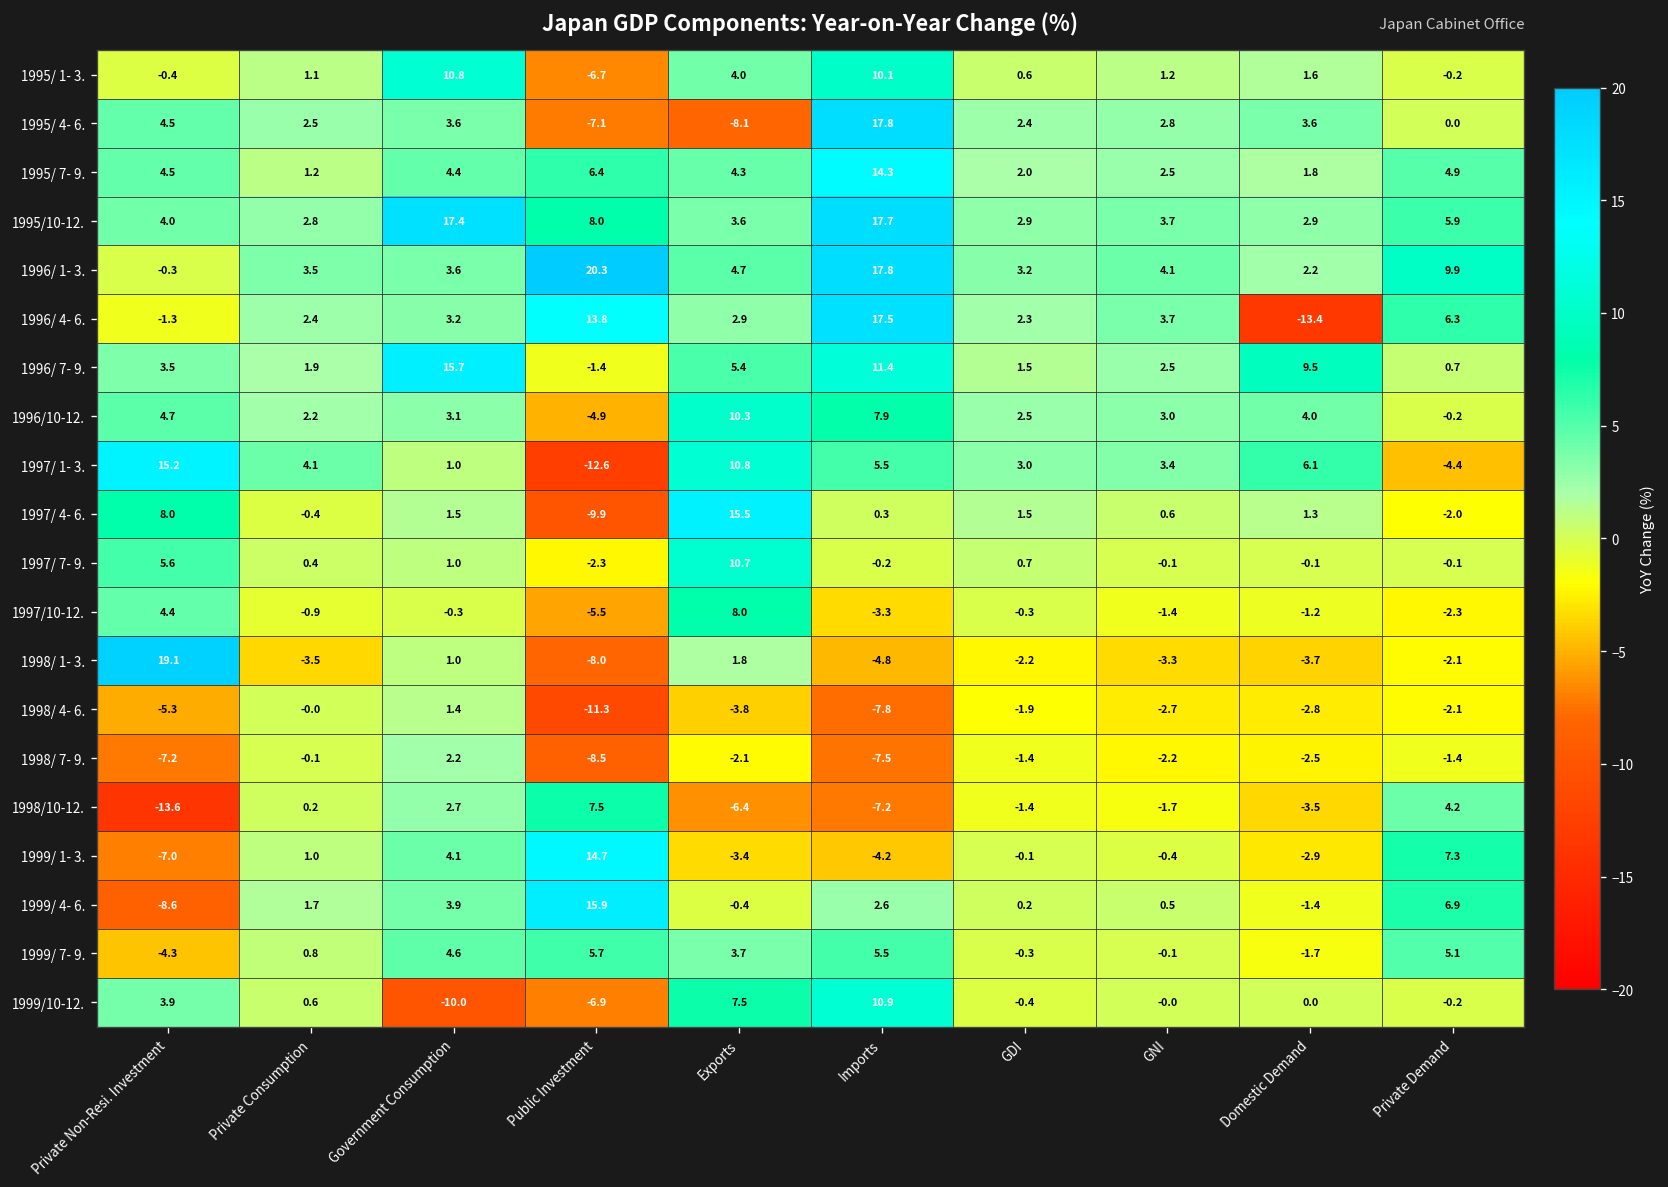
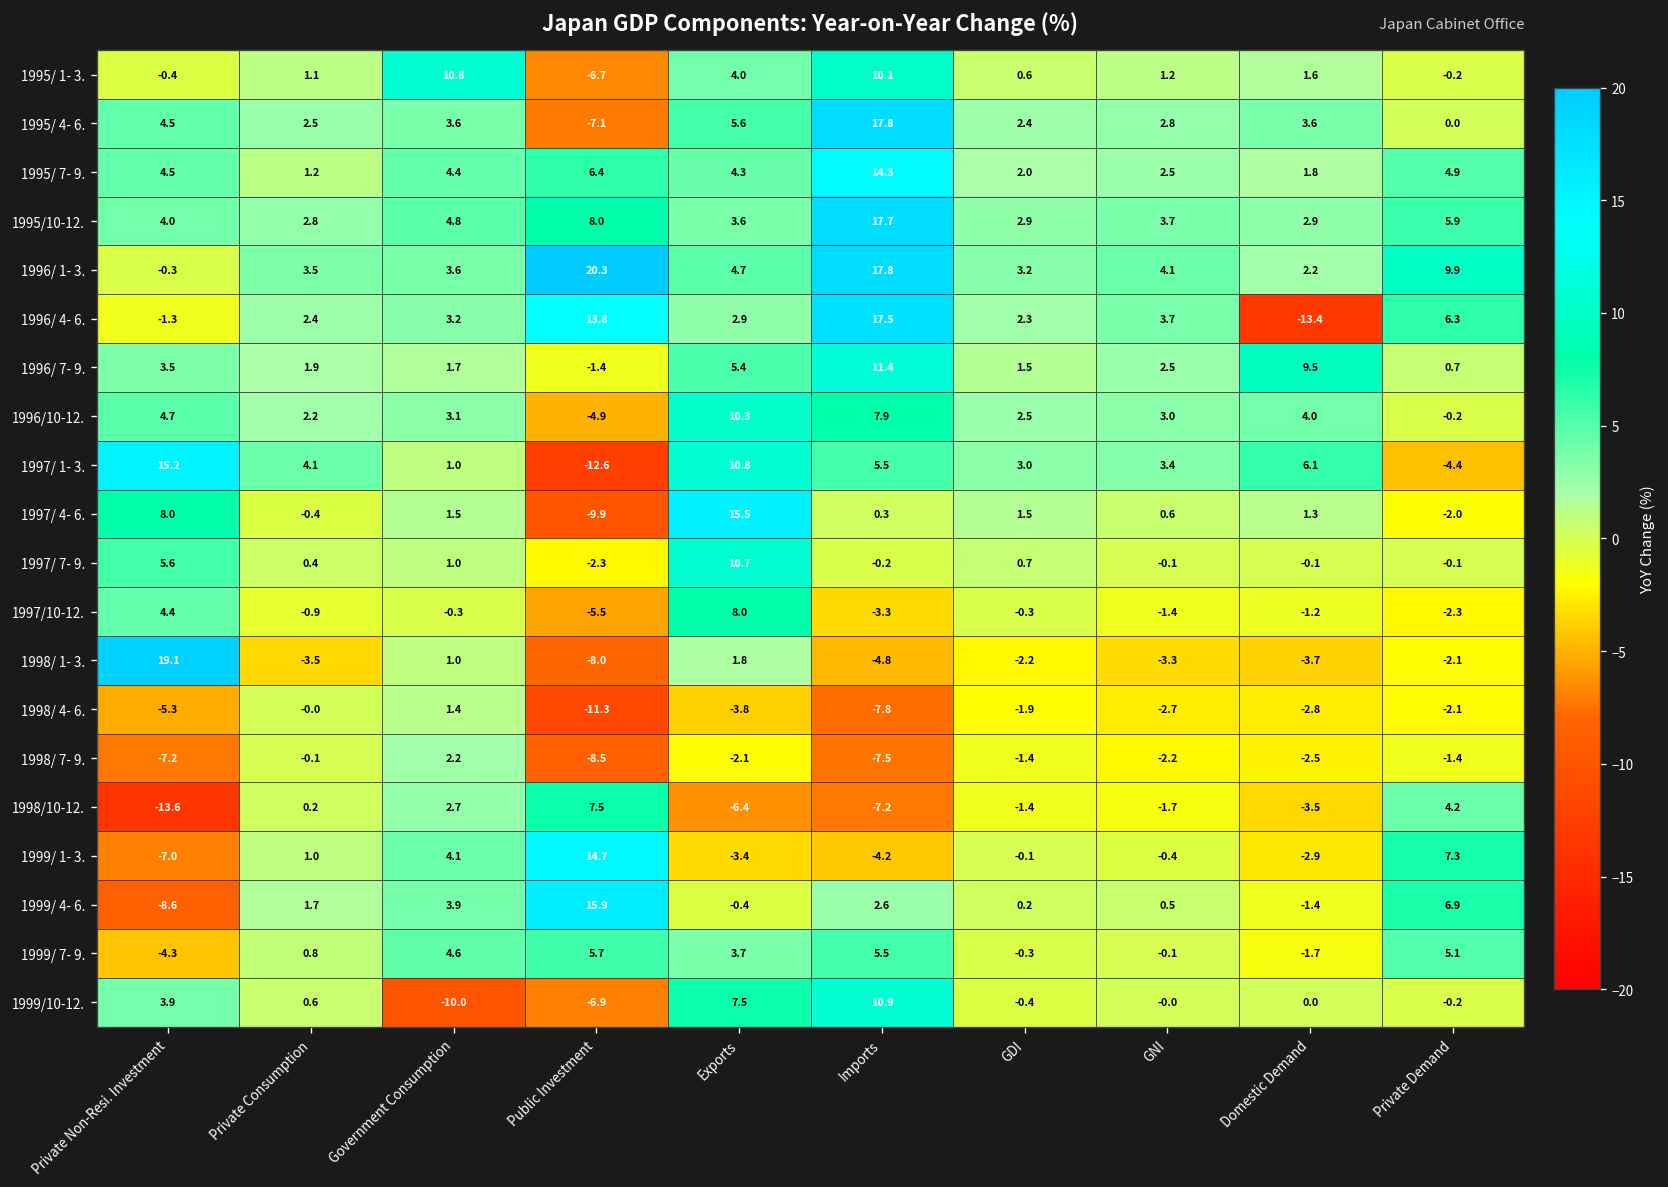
  {
    "1995/ 1- 3.": {
      "Private Non-Resi. Investment": -0.4,
      "Private Consumption": 1.1,
      "Government Consumption": 10.8,
      "Public Investment": -6.7,
      "Exports": 4.0,
      "Imports": 10.1,
      "GDI": 0.6,
      "GNI": 1.2,
      "Domestic Demand": 1.6,
      "Private Demand": -0.2
    },
    "1995/ 4- 6.": {
      "Private Non-Resi. Investment": 4.5,
      "Private Consumption": 2.5,
      "Government Consumption": 3.6,
      "Public Investment": -7.1,
-     "Exports": -8.1,
+     "Exports": 5.6,
      "Imports": 17.8,
      "GDI": 2.4,
      "GNI": 2.8,
      "Domestic Demand": 3.6,
      "Private Demand": 0.0
    },
    "1995/ 7- 9.": {
      "Private Non-Resi. Investment": 4.5,
      "Private Consumption": 1.2,
      "Government Consumption": 4.4,
      "Public Investment": 6.4,
      "Exports": 4.3,
      "Imports": 14.3,
      "GDI": 2.0,
      "GNI": 2.5,
      "Domestic Demand": 1.8,
      "Private Demand": 4.9
    },
    "1995/10-12.": {
      "Private Non-Resi. Investment": 4.0,
      "Private Consumption": 2.8,
-     "Government Consumption": 17.4,
+     "Government Consumption": 4.8,
      "Public Investment": 8.0,
      "Exports": 3.6,
      "Imports": 17.7,
      "GDI": 2.9,
      "GNI": 3.7,
      "Domestic Demand": 2.9,
      "Private Demand": 5.9
    },
    "1996/ 1- 3.": {
      "Private Non-Resi. Investment": -0.3,
      "Private Consumption": 3.5,
      "Government Consumption": 3.6,
      "Public Investment": 20.3,
      "Exports": 4.7,
      "Imports": 17.8,
      "GDI": 3.2,
      "GNI": 4.1,
      "Domestic Demand": 2.2,
      "Private Demand": 9.9
    },
    "1996/ 4- 6.": {
      "Private Non-Resi. Investment": -1.3,
      "Private Consumption": 2.4,
      "Government Consumption": 3.2,
      "Public Investment": 13.8,
      "Exports": 2.9,
      "Imports": 17.5,
      "GDI": 2.3,
      "GNI": 3.7,
      "Domestic Demand": -13.4,
      "Private Demand": 6.3
    },
    "1996/ 7- 9.": {
      "Private Non-Resi. Investment": 3.5,
      "Private Consumption": 1.9,
-     "Government Consumption": 15.7,
+     "Government Consumption": 1.7,
      "Public Investment": -1.4,
      "Exports": 5.4,
      "Imports": 11.4,
      "GDI": 1.5,
      "GNI": 2.5,
      "Domestic Demand": 9.5,
      "Private Demand": 0.7
    },
    "1996/10-12.": {
      "Private Non-Resi. Investment": 4.7,
      "Private Consumption": 2.2,
      "Government Consumption": 3.1,
      "Public Investment": -4.9,
      "Exports": 10.3,
      "Imports": 7.9,
      "GDI": 2.5,
      "GNI": 3.0,
      "Domestic Demand": 4.0,
      "Private Demand": -0.2
    },
    "1997/ 1- 3.": {
      "Private Non-Resi. Investment": 15.2,
      "Private Consumption": 4.1,
      "Government Consumption": 1.0,
      "Public Investment": -12.6,
      "Exports": 10.8,
      "Imports": 5.5,
      "GDI": 3.0,
      "GNI": 3.4,
      "Domestic Demand": 6.1,
      "Private Demand": -4.4
    },
    "1997/ 4- 6.": {
      "Private Non-Resi. Investment": 8.0,
      "Private Consumption": -0.4,
      "Government Consumption": 1.5,
      "Public Investment": -9.9,
      "Exports": 15.5,
      "Imports": 0.3,
      "GDI": 1.5,
      "GNI": 0.6,
      "Domestic Demand": 1.3,
      "Private Demand": -2.0
    },
    "1997/ 7- 9.": {
      "Private Non-Resi. Investment": 5.6,
      "Private Consumption": 0.4,
      "Government Consumption": 1.0,
      "Public Investment": -2.3,
      "Exports": 10.7,
      "Imports": -0.2,
      "GDI": 0.7,
      "GNI": -0.1,
      "Domestic Demand": -0.1,
      "Private Demand": -0.1
    },
    "1997/10-12.": {
      "Private Non-Resi. Investment": 4.4,
      "Private Consumption": -0.9,
      "Government Consumption": -0.3,
      "Public Investment": -5.5,
      "Exports": 8.0,
      "Imports": -3.3,
      "GDI": -0.3,
      "GNI": -1.4,
      "Domestic Demand": -1.2,
      "Private Demand": -2.3
    },
    "1998/ 1- 3.": {
      "Private Non-Resi. Investment": 19.1,
      "Private Consumption": -3.5,
      "Government Consumption": 1.0,
      "Public Investment": -8.0,
      "Exports": 1.8,
      "Imports": -4.8,
      "GDI": -2.2,
      "GNI": -3.3,
      "Domestic Demand": -3.7,
      "Private Demand": -2.1
    },
    "1998/ 4- 6.": {
      "Private Non-Resi. Investment": -5.3,
      "Private Consumption": -0.0,
      "Government Consumption": 1.4,
      "Public Investment": -11.3,
      "Exports": -3.8,
      "Imports": -7.8,
      "GDI": -1.9,
      "GNI": -2.7,
      "Domestic Demand": -2.8,
      "Private Demand": -2.1
    },
    "1998/ 7- 9.": {
      "Private Non-Resi. Investment": -7.2,
      "Private Consumption": -0.1,
      "Government Consumption": 2.2,
      "Public Investment": -8.5,
      "Exports": -2.1,
      "Imports": -7.5,
      "GDI": -1.4,
      "GNI": -2.2,
      "Domestic Demand": -2.5,
      "Private Demand": -1.4
    },
    "1998/10-12.": {
      "Private Non-Resi. Investment": -13.6,
      "Private Consumption": 0.2,
      "Government Consumption": 2.7,
      "Public Investment": 7.5,
      "Exports": -6.4,
      "Imports": -7.2,
      "GDI": -1.4,
      "GNI": -1.7,
      "Domestic Demand": -3.5,
      "Private Demand": 4.2
    },
    "1999/ 1- 3.": {
      "Private Non-Resi. Investment": -7.0,
      "Private Consumption": 1.0,
      "Government Consumption": 4.1,
      "Public Investment": 14.7,
      "Exports": -3.4,
      "Imports": -4.2,
      "GDI": -0.1,
      "GNI": -0.4,
      "Domestic Demand": -2.9,
      "Private Demand": 7.3
    },
    "1999/ 4- 6.": {
      "Private Non-Resi. Investment": -8.6,
      "Private Consumption": 1.7,
      "Government Consumption": 3.9,
      "Public Investment": 15.9,
      "Exports": -0.4,
      "Imports": 2.6,
      "GDI": 0.2,
      "GNI": 0.5,
      "Domestic Demand": -1.4,
      "Private Demand": 6.9
    },
    "1999/ 7- 9.": {
      "Private Non-Resi. Investment": -4.3,
      "Private Consumption": 0.8,
      "Government Consumption": 4.6,
      "Public Investment": 5.7,
      "Exports": 3.7,
      "Imports": 5.5,
      "GDI": -0.3,
      "GNI": -0.1,
      "Domestic Demand": -1.7,
      "Private Demand": 5.1
    },
    "1999/10-12.": {
      "Private Non-Resi. Investment": 3.9,
      "Private Consumption": 0.6,
      "Government Consumption": -10.0,
      "Public Investment": -6.9,
      "Exports": 7.5,
      "Imports": 10.9,
      "GDI": -0.4,
      "GNI": -0.0,
      "Domestic Demand": 0.0,
      "Private Demand": -0.2
    }
  }
